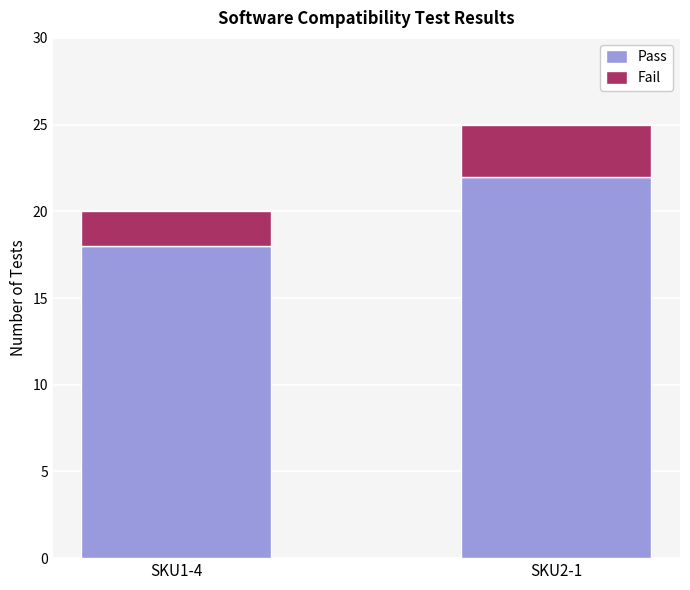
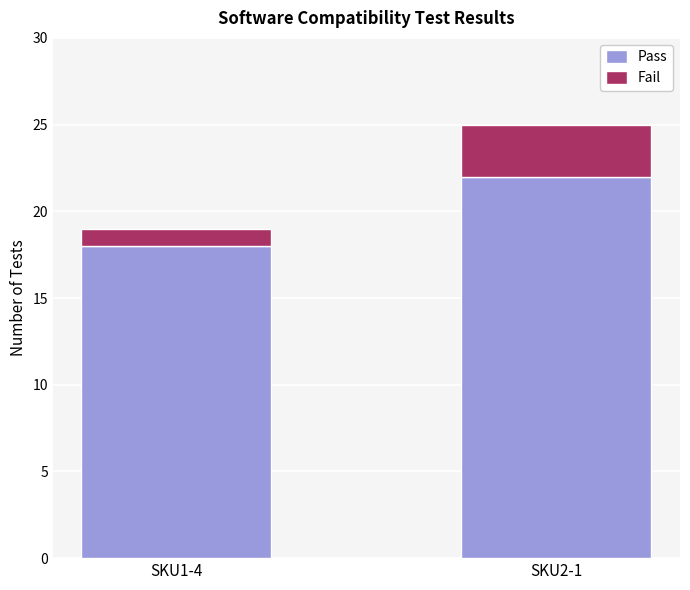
  {
    "Pass": {
      "SKU1-4": 18,
      "SKU2-1": 22
    },
    "Fail": {
-     "SKU1-4": 2,
+     "SKU1-4": 1,
      "SKU2-1": 3
    }
  }
